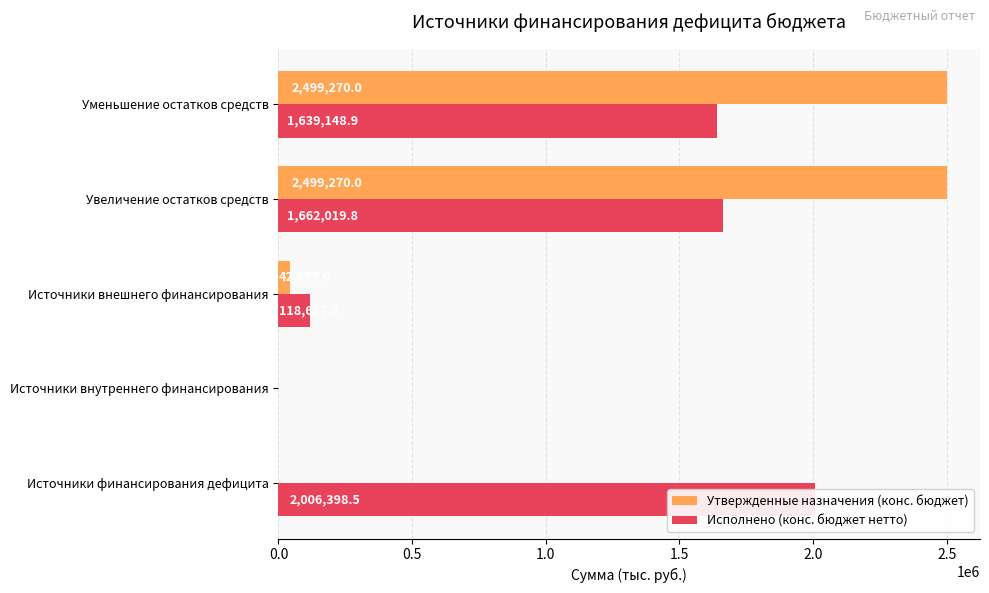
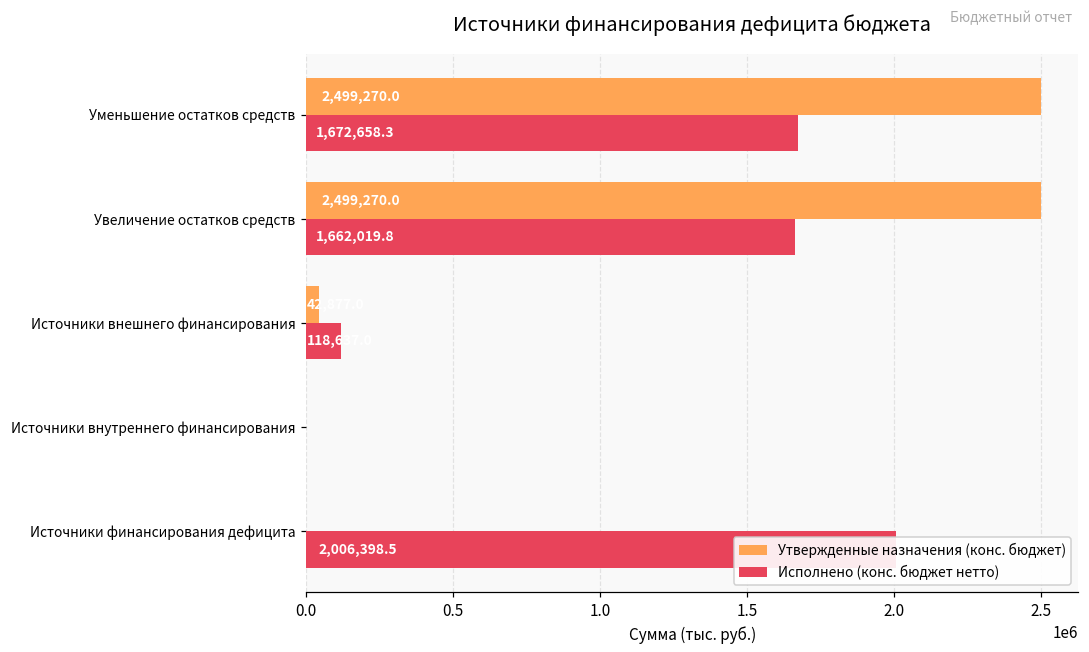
  {
    "Утвержденные назначения (конс. бюджет)": {
      "Уменьшение остатков средств": "2,499,270.0",
      "Увеличение остатков средств": "2,499,270.0"
    },
    "Исполнено (конс. бюджет нетто)": {
-     "Уменьшение остатков средств": "1,639,148.9",
+     "Уменьшение остатков средств": "1,672,658.3",
      "Увеличение остатков средств": "1,662,019.8"
    }
  }
